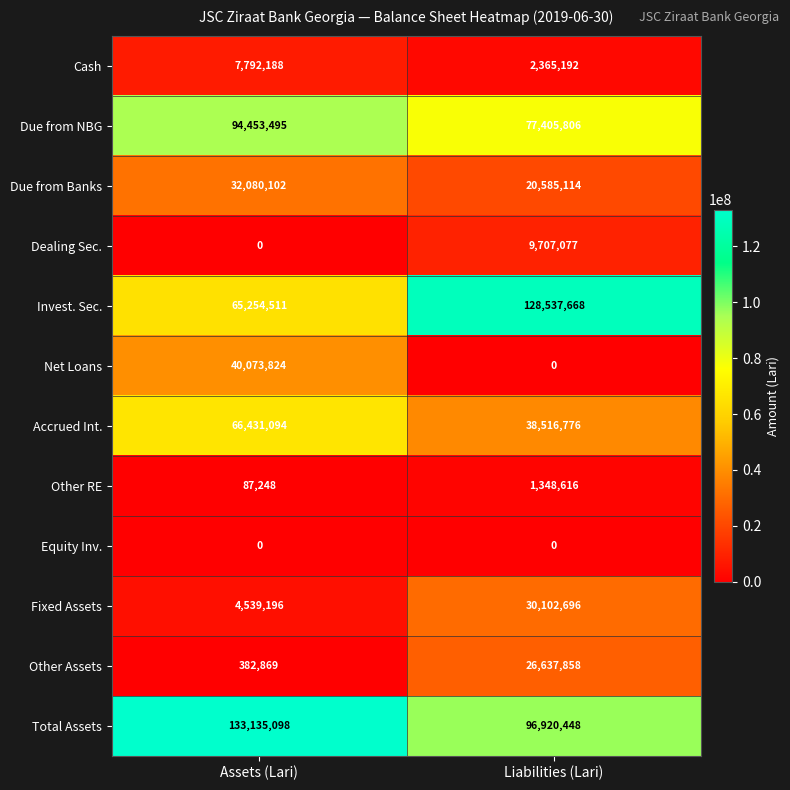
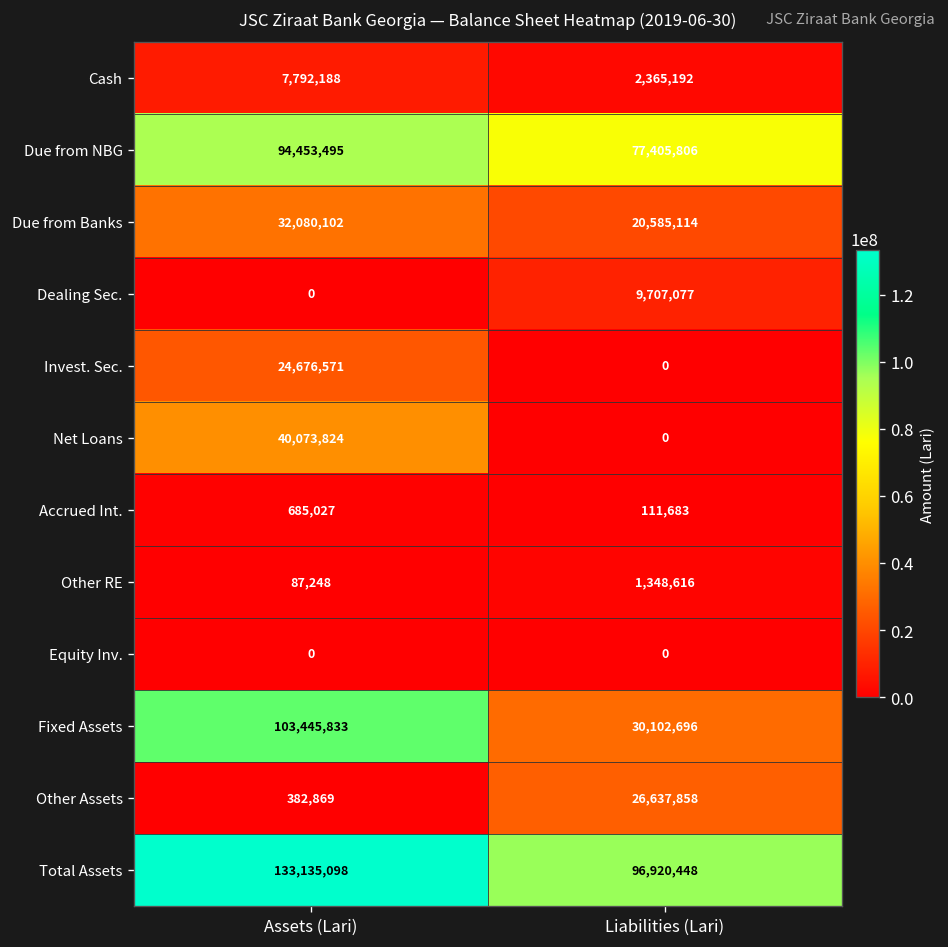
  {
    "Cash": {
      "Assets (Lari)": "7,792,188",
      "Liabilities (Lari)": "2,365,192"
    },
    "Due from NBG": {
      "Assets (Lari)": "94,453,495",
      "Liabilities (Lari)": "77,405,806"
    },
    "Due from Banks": {
      "Assets (Lari)": "32,080,102",
      "Liabilities (Lari)": "20,585,114"
    },
    "Dealing Sec.": {
      "Assets (Lari)": "0",
      "Liabilities (Lari)": "9,707,077"
    },
    "Invest. Sec.": {
-     "Assets (Lari)": "65,254,511",
-     "Liabilities (Lari)": "128,537,668"
+     "Assets (Lari)": "24,676,571",
+     "Liabilities (Lari)": "0"
    },
    "Net Loans": {
      "Assets (Lari)": "40,073,824",
      "Liabilities (Lari)": "0"
    },
    "Accrued Int.": {
-     "Assets (Lari)": "66,431,094",
-     "Liabilities (Lari)": "38,516,776"
+     "Assets (Lari)": "685,027",
+     "Liabilities (Lari)": "111,683"
    },
    "Other RE": {
      "Assets (Lari)": "87,248",
      "Liabilities (Lari)": "1,348,616"
    },
    "Equity Inv.": {
      "Assets (Lari)": "0",
      "Liabilities (Lari)": "0"
    },
    "Fixed Assets": {
-     "Assets (Lari)": "4,539,196",
+     "Assets (Lari)": "103,445,833",
      "Liabilities (Lari)": "30,102,696"
    },
    "Other Assets": {
      "Assets (Lari)": "382,869",
      "Liabilities (Lari)": "26,637,858"
    },
    "Total Assets": {
      "Assets (Lari)": "133,135,098",
      "Liabilities (Lari)": "96,920,448"
    }
  }
